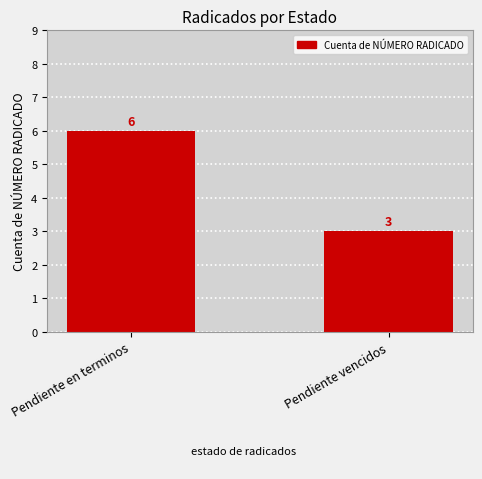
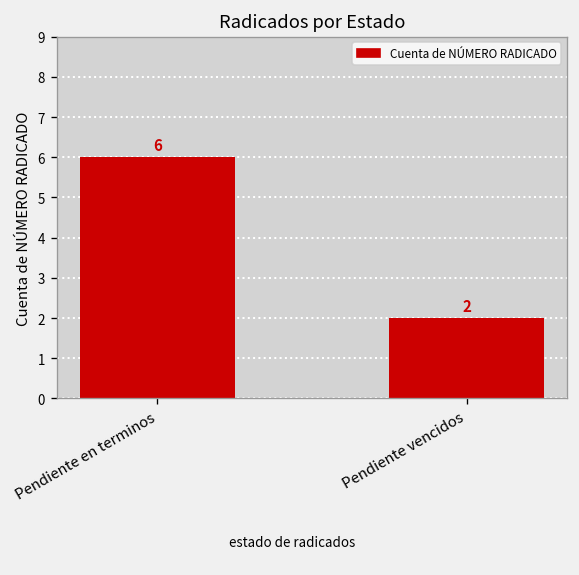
  {
    "Pendiente en terminos": 6,
-   "Pendiente vencidos": 3
+   "Pendiente vencidos": 2
  }
